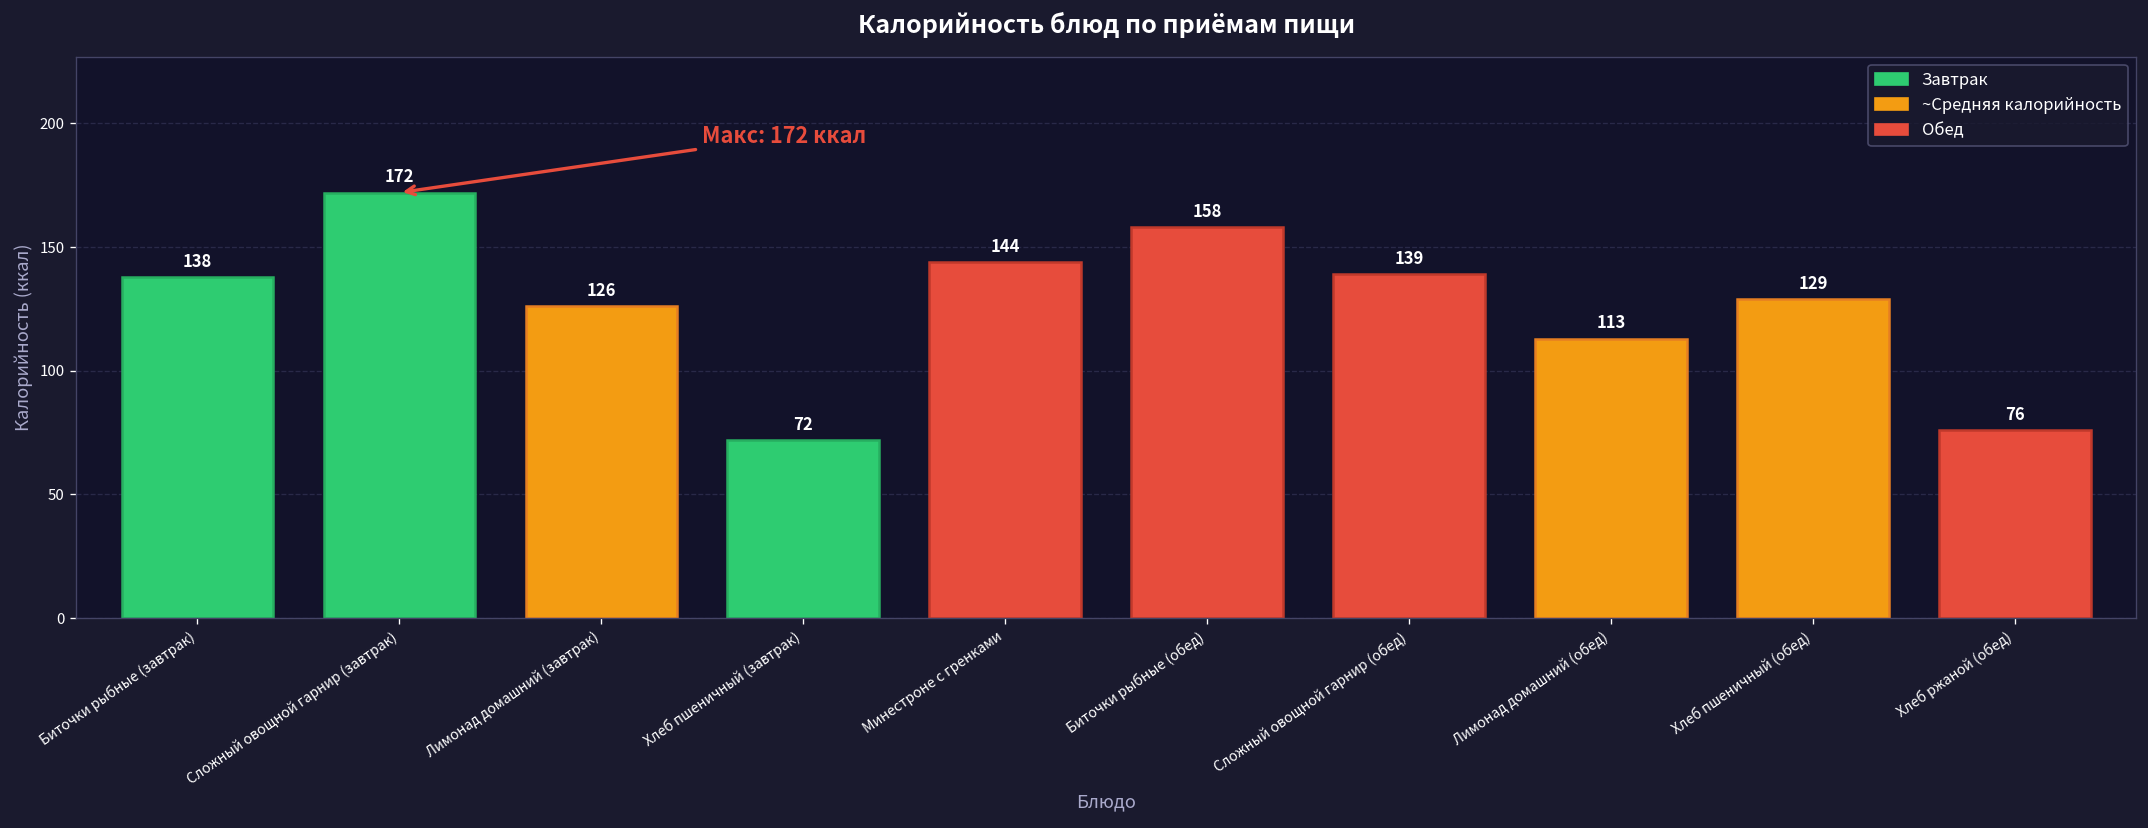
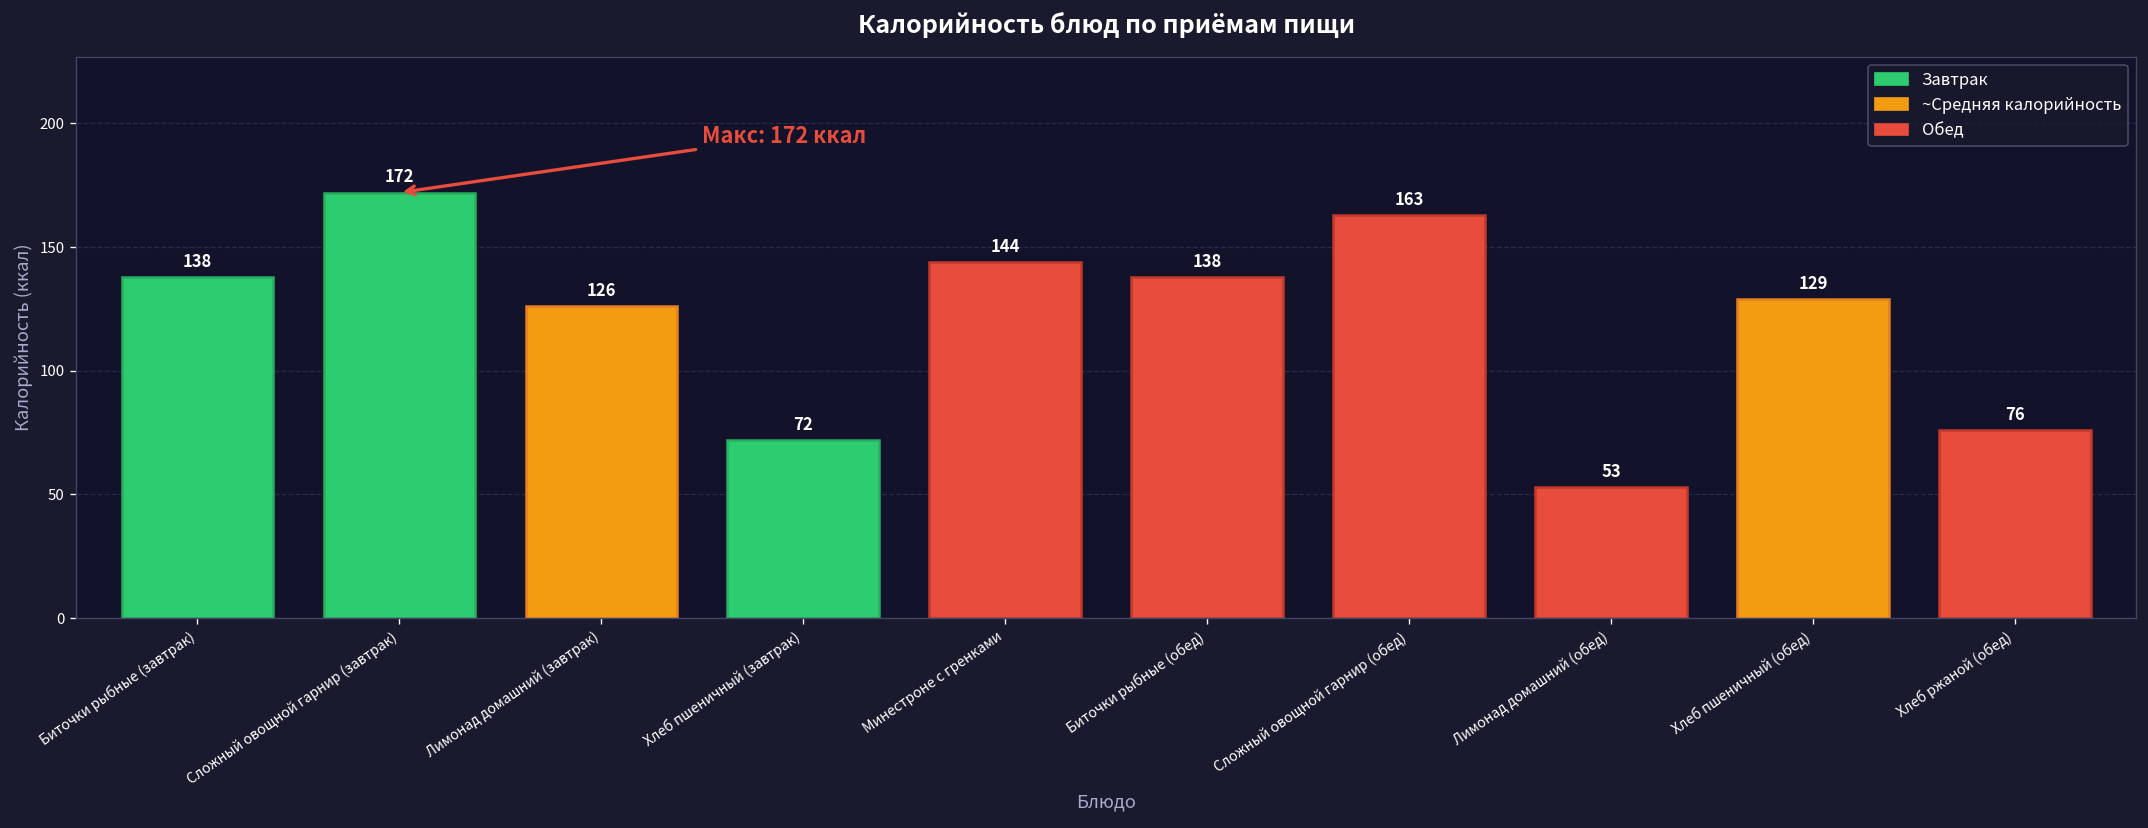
  {
    "Биточки рыбные (завтрак)": 138,
    "Сложный овощной гарнир (завтрак)": 172,
    "Лимонад домашний (завтрак)": 126,
    "Хлеб пшеничный (завтрак)": 72,
    "Минестроне с гренками": 144,
-   "Биточки рыбные (обед)": 158,
-   "Сложный овощной гарнир (обед)": 139,
-   "Лимонад домашний (обед)": 113,
+   "Биточки рыбные (обед)": 138,
+   "Сложный овощной гарнир (обед)": 163,
+   "Лимонад домашний (обед)": 53,
    "Хлеб пшеничный (обед)": 129,
    "Хлеб ржаной (обед)": 76
  }
